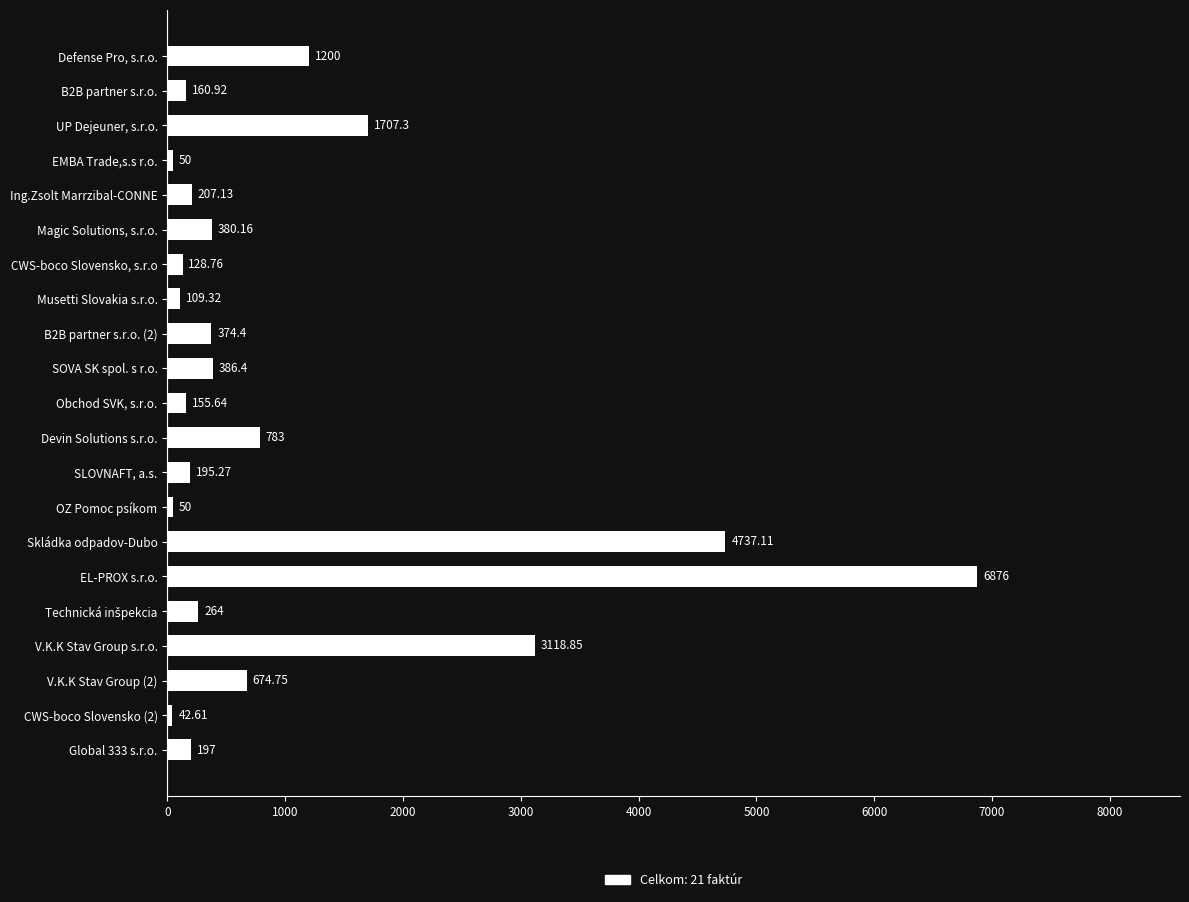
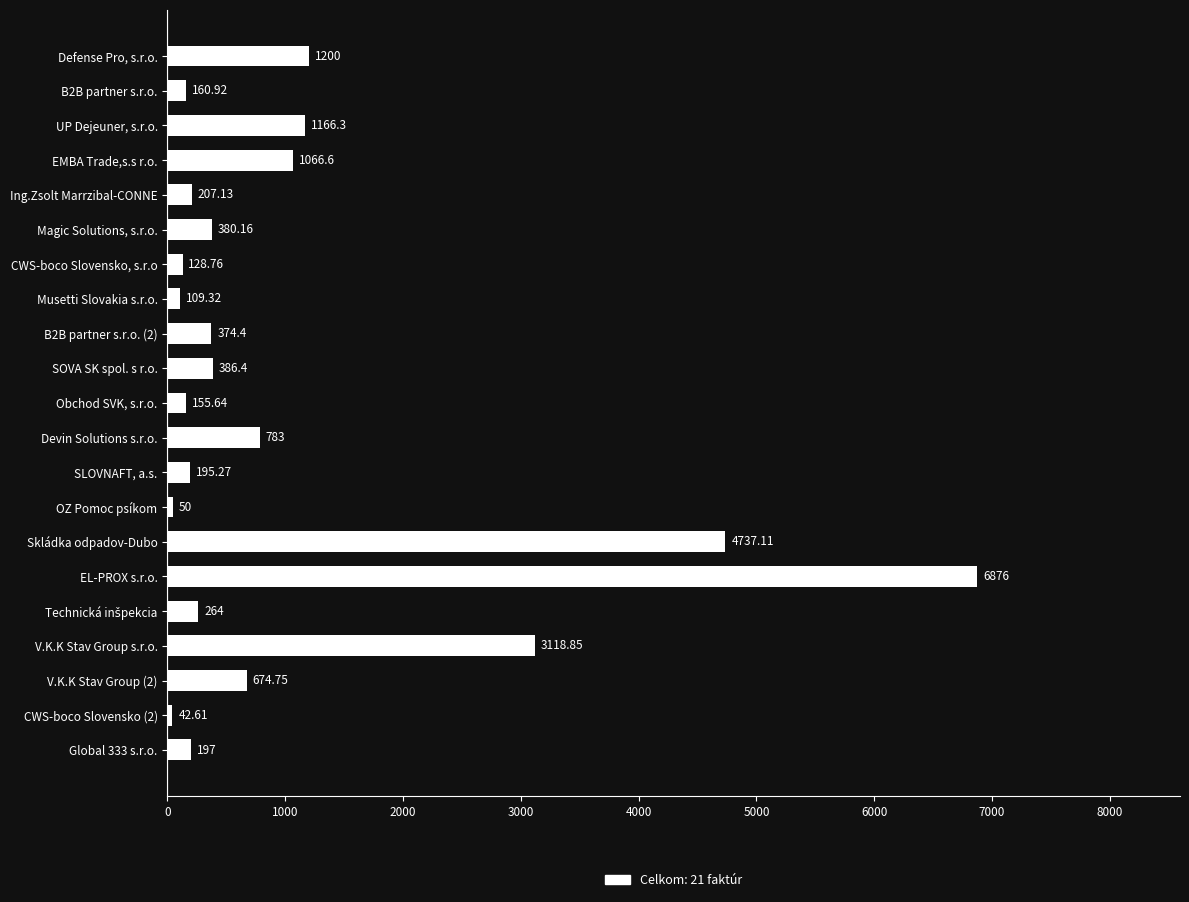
  {
    "Defense Pro, s.r.o.": 1200,
    "B2B partner s.r.o.": 160.92,
-   "UP Dejeuner, s.r.o.": 1707.3,
-   "EMBA Trade,s.s r.o.": 50,
+   "UP Dejeuner, s.r.o.": 1166.3,
+   "EMBA Trade,s.s r.o.": 1066.6,
    "Ing.Zsolt Marrzibal-CONNE": 207.13,
    "Magic Solutions, s.r.o.": 380.16,
    "CWS-boco Slovensko, s.r.o": 128.76,
    "Musetti Slovakia s.r.o.": 109.32,
    "B2B partner s.r.o. (2)": 374.4,
    "SOVA SK spol. s r.o.": 386.4,
    "Obchod SVK, s.r.o.": 155.64,
    "Devin Solutions s.r.o.": 783,
    "SLOVNAFT, a.s.": 195.27,
    "OZ Pomoc psíkom": 50,
    "Skládka odpadov-Dubo": 4737.11,
    "EL-PROX s.r.o.": 6876,
    "Technická inšpekcia": 264,
    "V.K.K Stav Group s.r.o.": 3118.85,
    "V.K.K Stav Group (2)": 674.75,
    "CWS-boco Slovensko (2)": 42.61,
    "Global 333 s.r.o.": 197
  }
